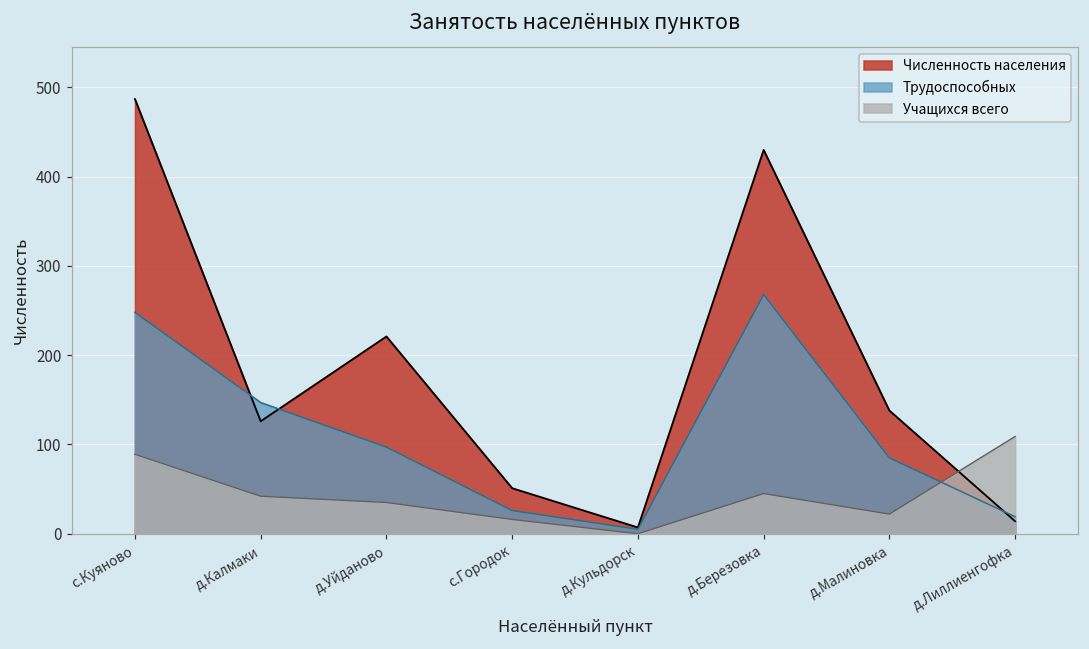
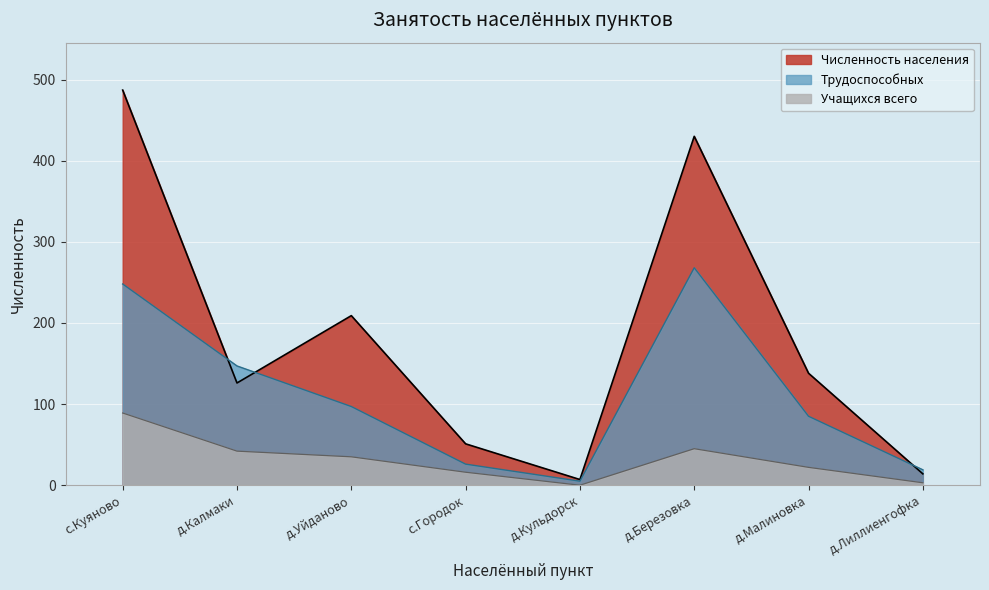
  {
    "Численность населения": {
      "с.Куяново": 490,
      "д.Калмаки": 130,
-     "д.Уйданово": 220,
+     "д.Уйданово": 210,
      "с.Городок": 50,
      "д.Березовка": 430,
      "д.Малиновка": 140,
      "д.Лиллиенгофка": 10
    },
    "Трудоспособных": {
      "с.Куяново": 250,
      "д.Калмаки": 150,
      "д.Уйданово": 100,
      "с.Городок": 30,
      "д.Березовка": 270,
      "д.Малиновка": 90,
      "д.Лиллиенгофка": 20
    },
    "Учащихся всего": {
      "с.Куяново": 90,
      "д.Калмаки": 40,
      "д.Уйданово": 40,
      "с.Городок": 20,
      "д.Кульдорск": 0,
      "д.Березовка": 50,
      "д.Малиновка": 20,
-     "д.Лиллиенгофка": 110
+     "д.Лиллиенгофка": 0
    }
  }
